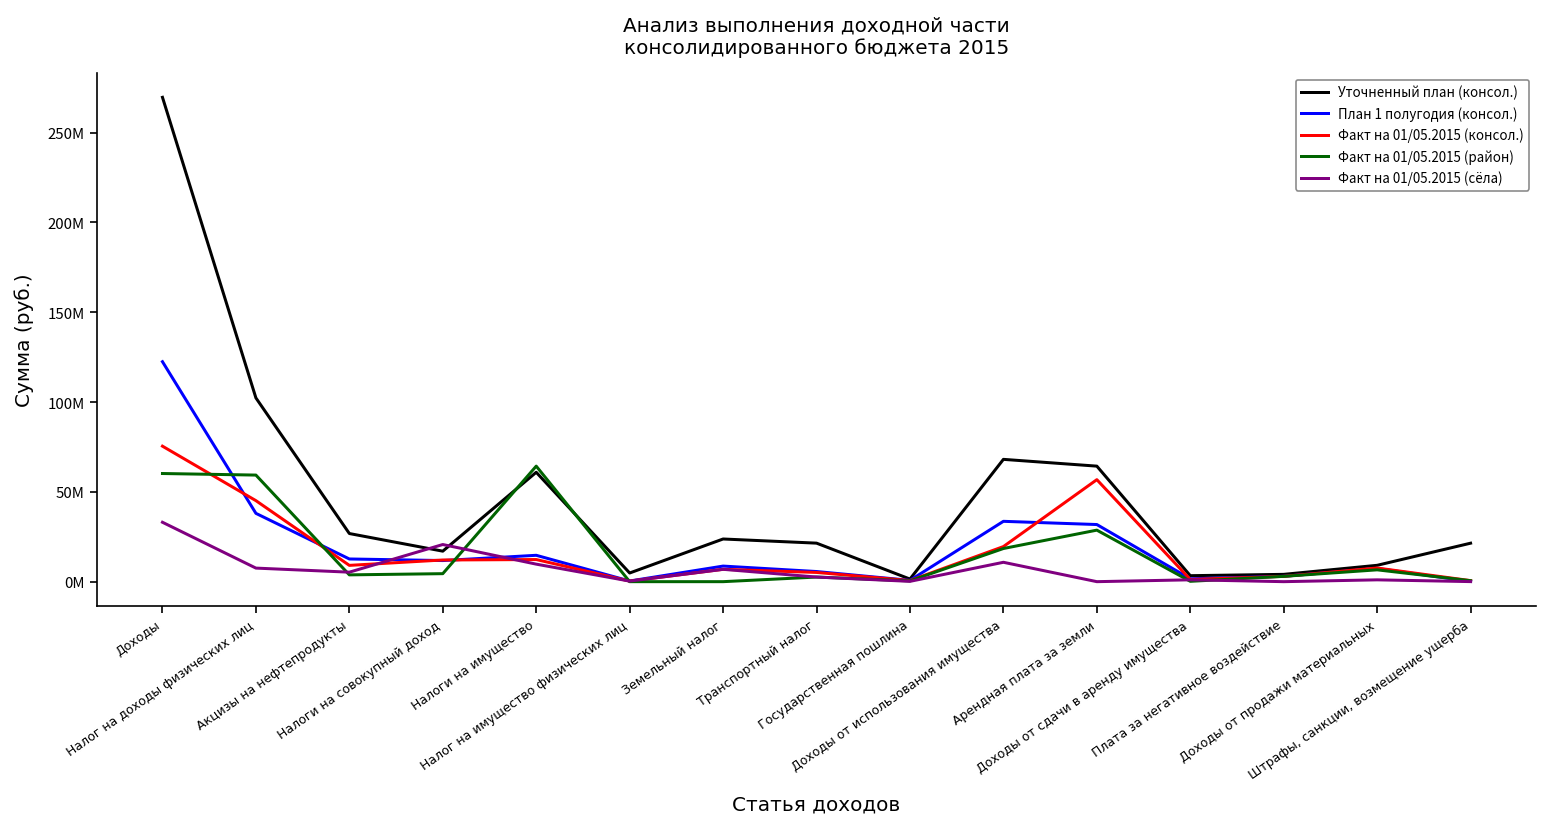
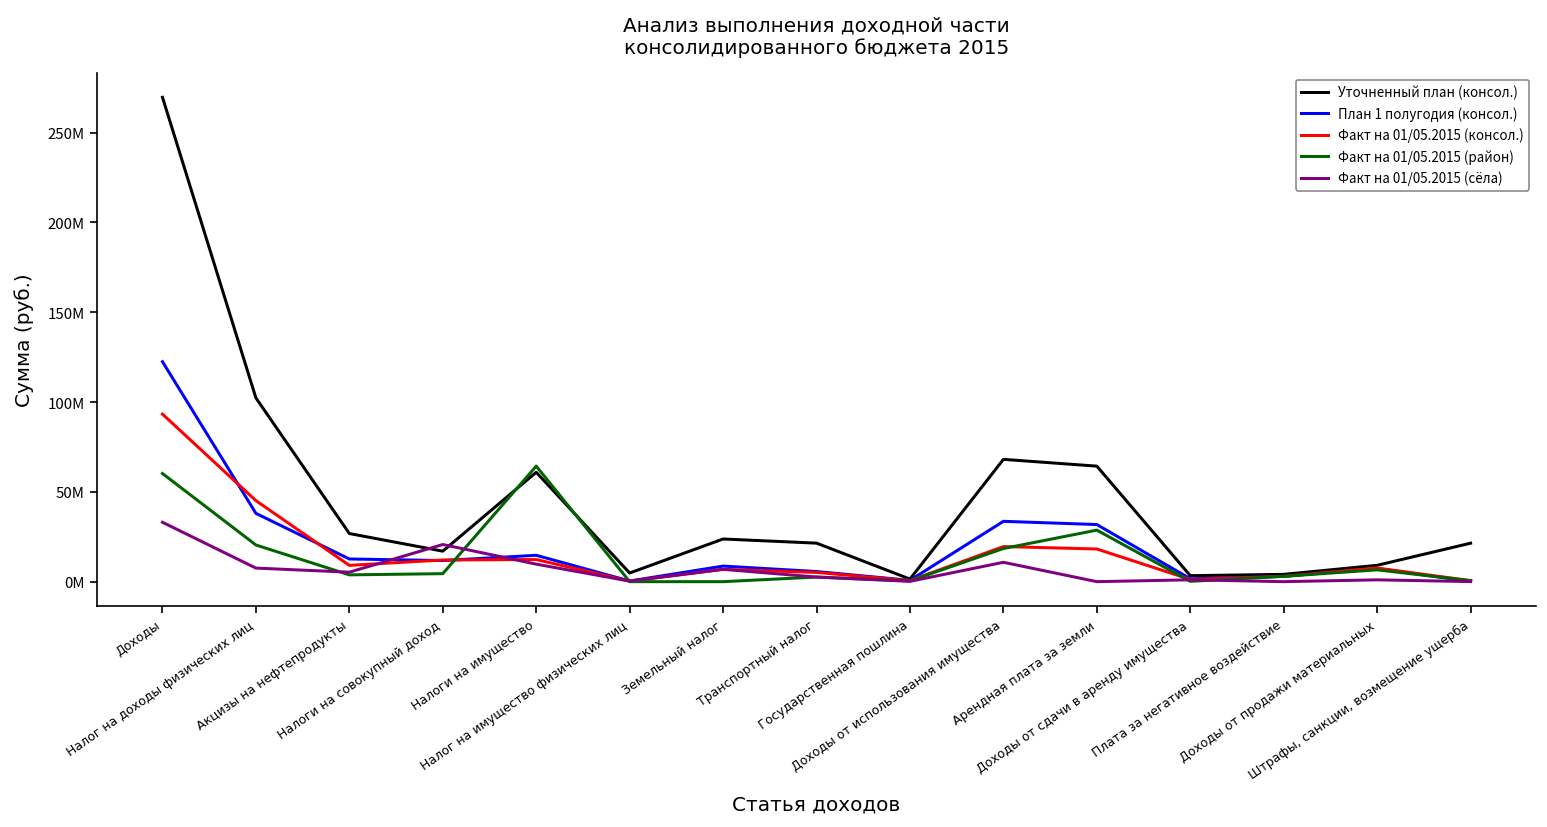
  {
    "Уточненный план (консол.)": {
      "Доходы": 270000000,
      "Налог на доходы физических лиц": 102000000,
      "Акцизы на нефтепродукты": 27000000,
      "Налоги на совокупный доход": 17000000,
      "Налоги на имущество": 61000000,
      "Налог на имущество физических лиц": 5000000,
      "Земельный налог": 24000000,
      "Транспортный налог": 21000000,
      "Доходы от использования имущества": 68000000,
      "Арендная плата за земли": 64000000,
      "Штрафы, санкции, возмещение ущерба": 21000000
    },
    "План 1 полугодия (консол.)": {
      "Доходы": 122000000,
      "Налог на доходы физических лиц": 38000000,
      "Акцизы на нефтепродукты": 13000000,
      "Налоги на имущество": 15000000,
      "Земельный налог": 9000000,
      "Доходы от использования имущества": 34000000,
      "Арендная плата за земли": 32000000
    },
    "Факт на 01/05.2015 (консол.)": {
-     "Доходы": 75000000,
+     "Доходы": 93000000,
      "Налог на доходы физических лиц": 45000000,
      "Акцизы на нефтепродукты": 9000000,
      "Налоги на имущество": 12000000,
-     "Арендная плата за земли": 57000000
+     "Арендная плата за земли": 18000000
    },
    "Факт на 01/05.2015 (район)": {
      "Доходы": 60000000,
-     "Налог на доходы физических лиц": 59000000,
+     "Налог на доходы физических лиц": 20000000,
      "Налоги на совокупный доход": 4000000,
      "Налоги на имущество": 64000000,
      "Земельный налог": 0,
      "Арендная плата за земли": 29000000
    },
    "Факт на 01/05.2015 (сёла)": {
      "Доходы": 33000000,
      "Налог на доходы физических лиц": 8000000,
      "Налоги на совокупный доход": 21000000,
      "Налоги на имущество": 10000000,
      "Доходы от использования имущества": 11000000,
      "Арендная плата за земли": 0,
      "Плата за негативное воздействие": 0,
      "Доходы от продажи материальных": 1000000
    }
  }
